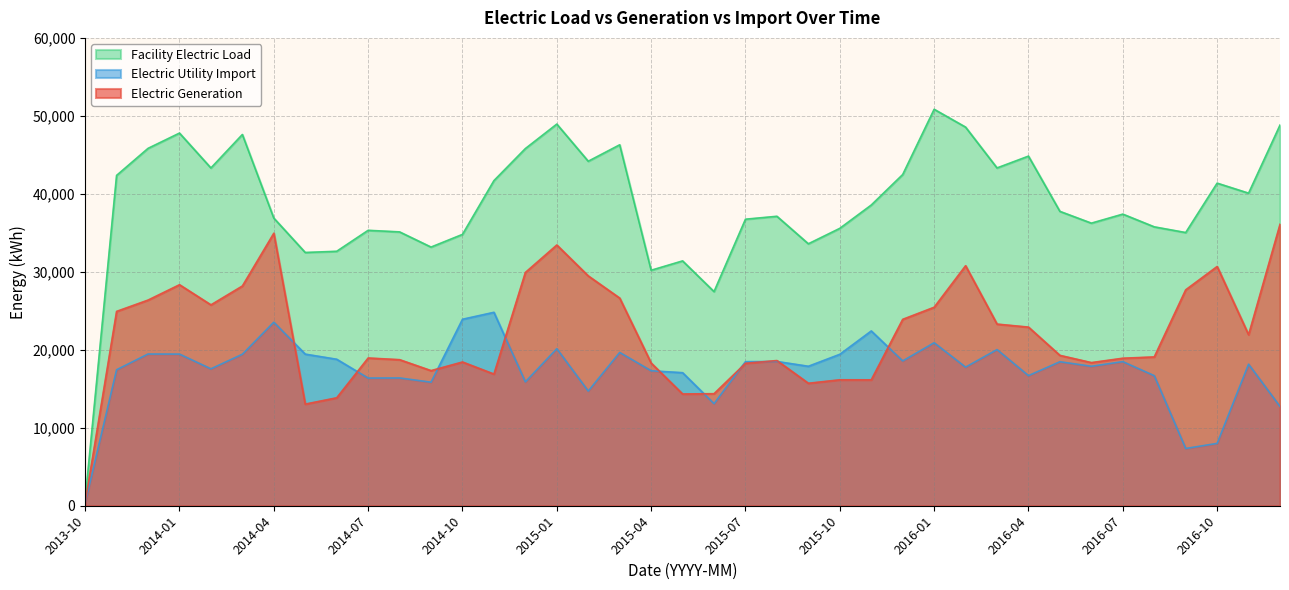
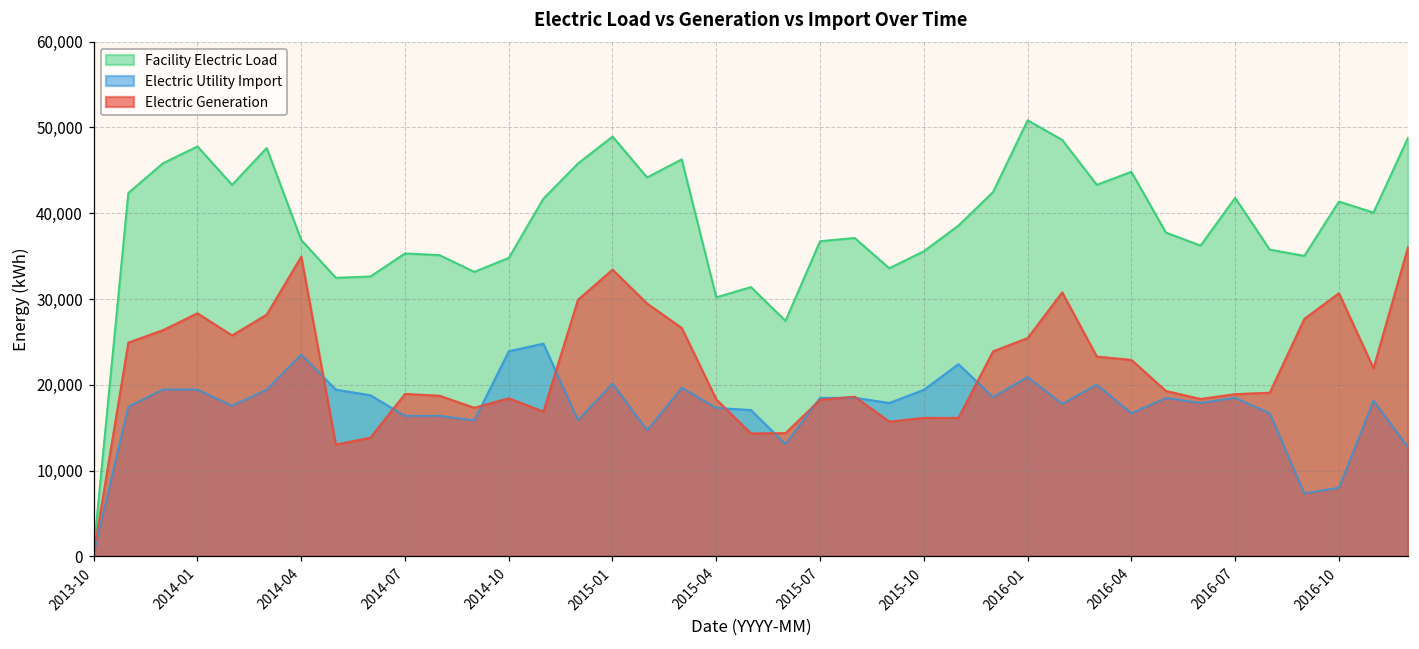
  {
    "Facility Electric Load": {
      "2013-10": "1,000",
      "2014-01": "48,000",
      "2014-04": "37,000",
      "2014-07": "35,000",
      "2014-10": "35,000",
      "2015-01": "49,000",
      "2015-04": "30,000",
      "2015-07": "37,000",
      "2015-10": "36,000",
      "2016-01": "51,000",
      "2016-04": "45,000",
-     "2016-07": "37,000",
+     "2016-07": "42,000",
      "2016-10": "41,000"
    },
    "Electric Utility Import": {
      "2014-01": "19,000",
      "2014-04": "24,000",
      "2014-07": "16,000",
      "2014-10": "24,000",
      "2015-01": "20,000",
      "2015-04": "17,000",
      "2015-10": "19,000",
      "2016-01": "21,000",
      "2016-04": "17,000",
      "2016-07": "18,000",
      "2016-10": "8,000"
    },
    "Electric Generation": {
      "2014-01": "28,000",
      "2014-04": "35,000",
      "2014-07": "19,000",
      "2014-10": "18,000",
      "2015-01": "33,000",
      "2015-04": "18,000",
      "2015-10": "16,000",
      "2016-01": "25,000",
      "2016-04": "23,000",
      "2016-07": "19,000",
      "2016-10": "31,000"
    }
  }
